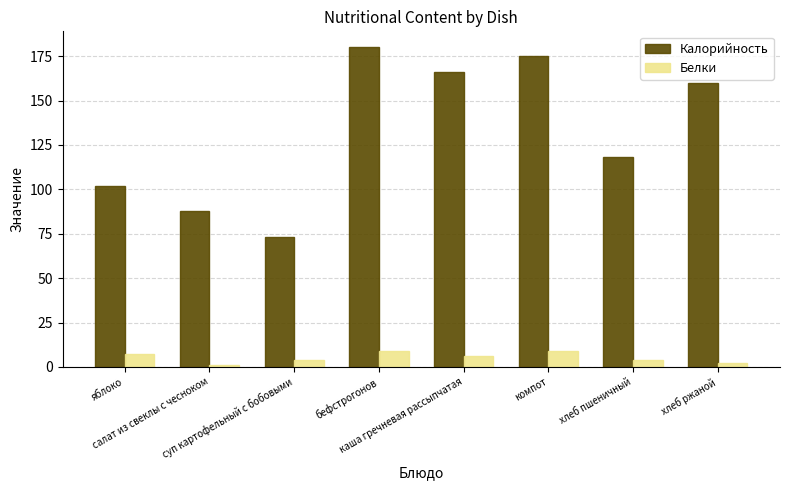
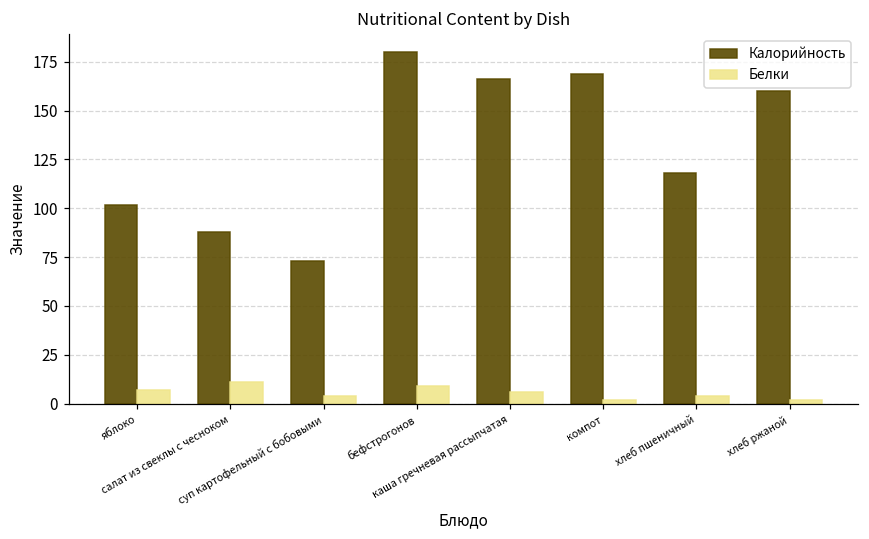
  {
    "Калорийность": {
      "яблоко": 102,
      "салат из свеклы с чесноком": 88,
      "суп картофельный с бобовыми": 73,
      "бефстрогонов": 180,
      "каша гречневая рассыпчатая": 166,
-     "компот": 175,
+     "компот": 169,
      "хлеб пшеничный": 118,
      "хлеб ржаной": 160
    },
    "Белки": {
      "яблоко": 7,
-     "салат из свеклы с чесноком": 1,
+     "салат из свеклы с чесноком": 11,
      "суп картофельный с бобовыми": 4,
      "бефстрогонов": 9,
      "каша гречневая рассыпчатая": 6,
-     "компот": 9,
+     "компот": 2,
      "хлеб пшеничный": 4,
      "хлеб ржаной": 2
    }
  }
